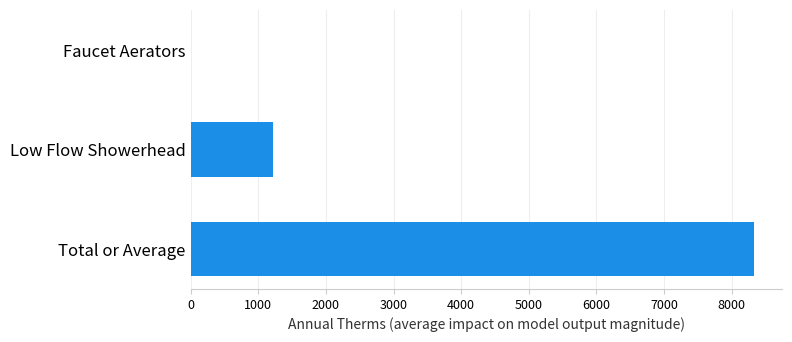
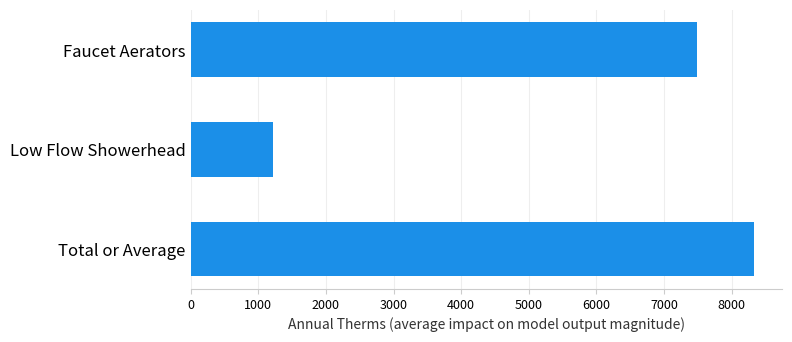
  {
-   "Faucet Aerators": 0,
+   "Faucet Aerators": 7500,
    "Low Flow Showerhead": 1200,
    "Total or Average": 8300
  }
